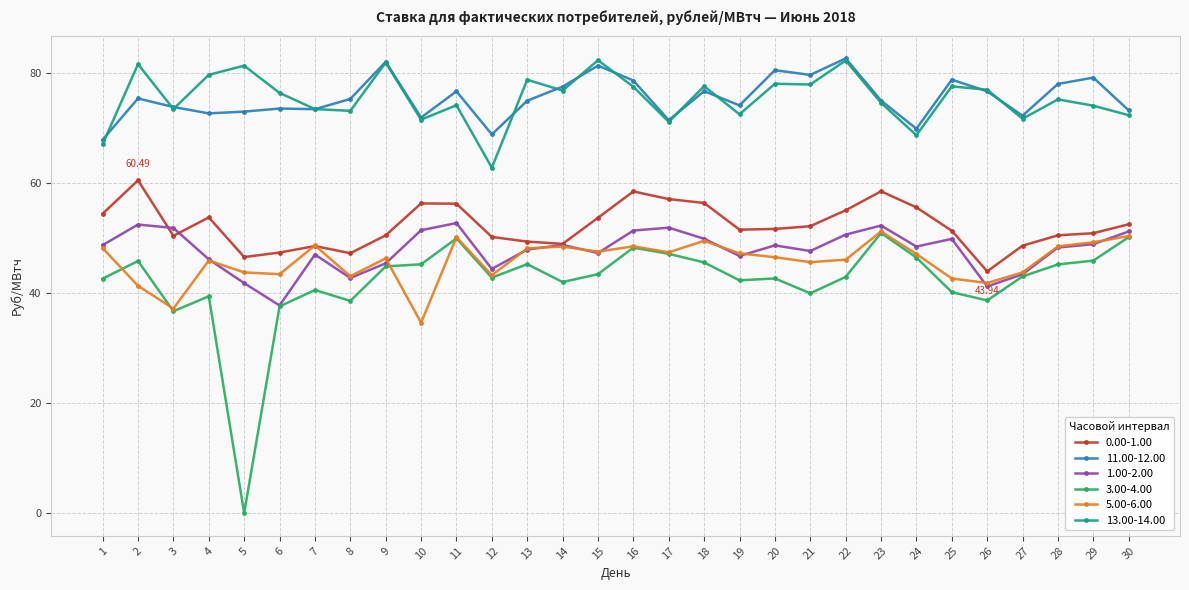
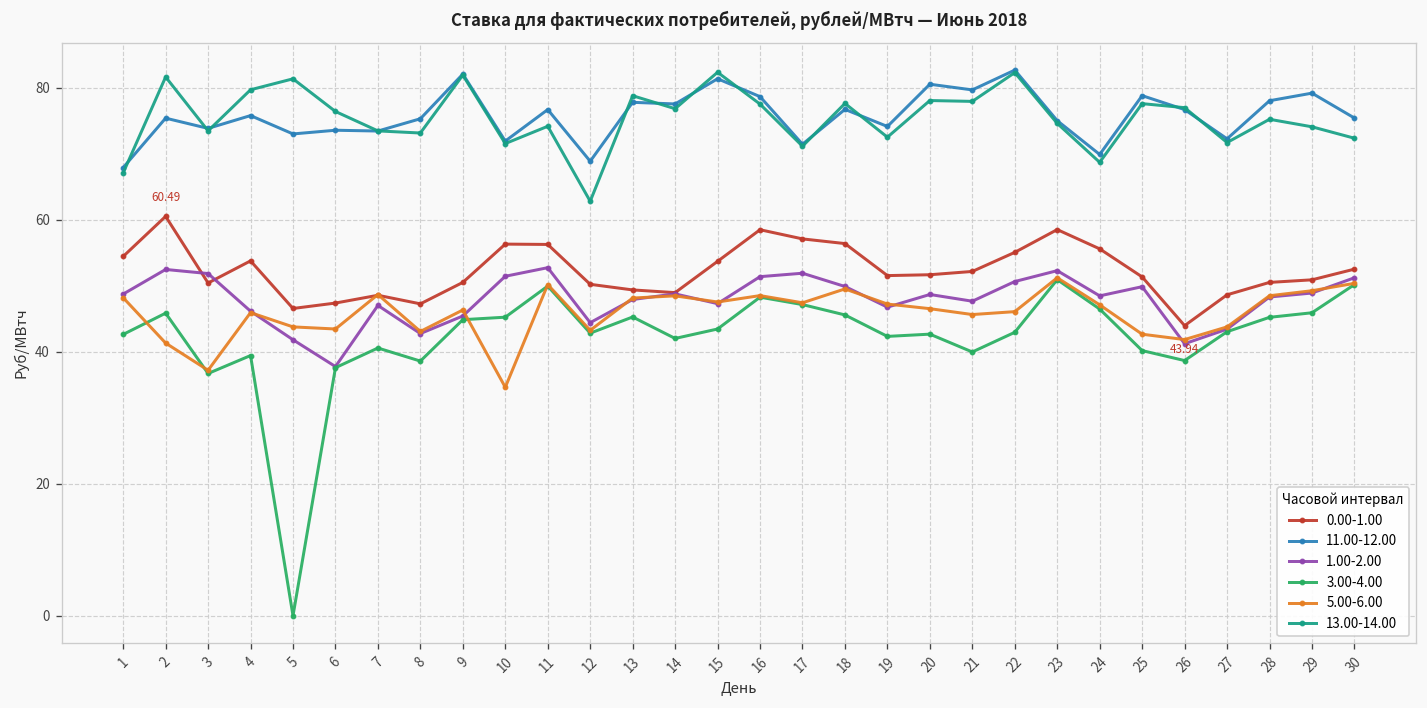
  {
    "0.00-1.00": {
      "2": 60.49
    },
    "11.00-12.00": {
      "1": 68,
      "2": 75,
-     "4": 73,
+     "4": 76,
      "5": 73,
      "6": 74,
      "8": 75,
      "11": 77,
      "12": 69,
-     "13": 75,
+     "13": 78,
      "14": 78,
      "15": 81,
      "16": 79,
      "18": 77,
      "19": 74,
      "20": 81,
      "21": 80,
      "24": 70,
      "25": 79,
      "27": 72,
      "28": 78,
      "29": 79,
-     "30": 73
+     "30": 75
    },
    "1.00-2.00": {
      "1": 49,
      "2": 52,
      "3": 52,
      "5": 42,
      "7": 47,
      "9": 45,
      "10": 51,
      "11": 53,
      "12": 44,
      "16": 51,
      "17": 52,
      "19": 47,
      "20": 49,
      "21": 48,
      "22": 51,
      "23": 52,
      "24": 48,
      "25": 50,
      "30": 51
    },
    "5.00-6.00": {
      "1": 48,
      "2": 41,
      "3": 37,
      "5": 44,
      "6": 43,
      "9": 46,
      "10": 35,
      "19": 47,
      "20": 47,
      "21": 46,
      "22": 46,
      "24": 47,
      "25": 43,
      "26": 42
    }
  }
